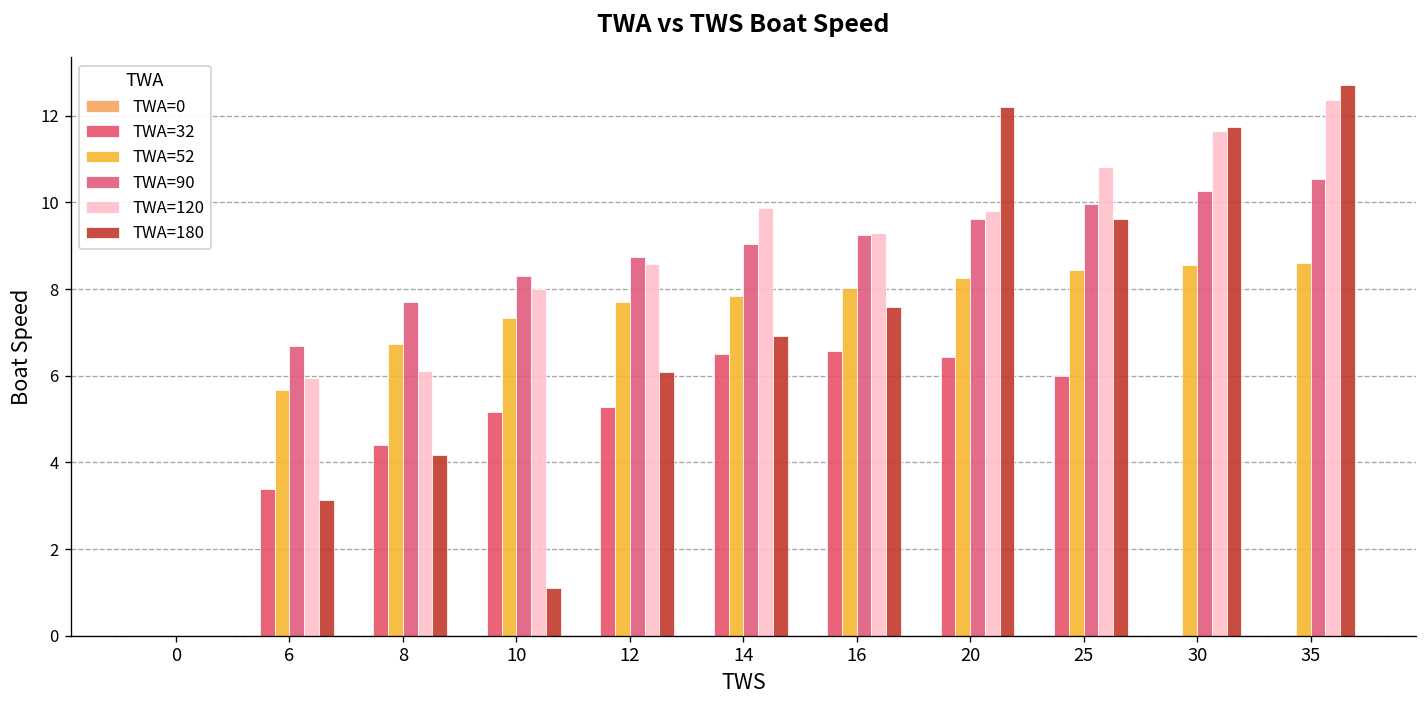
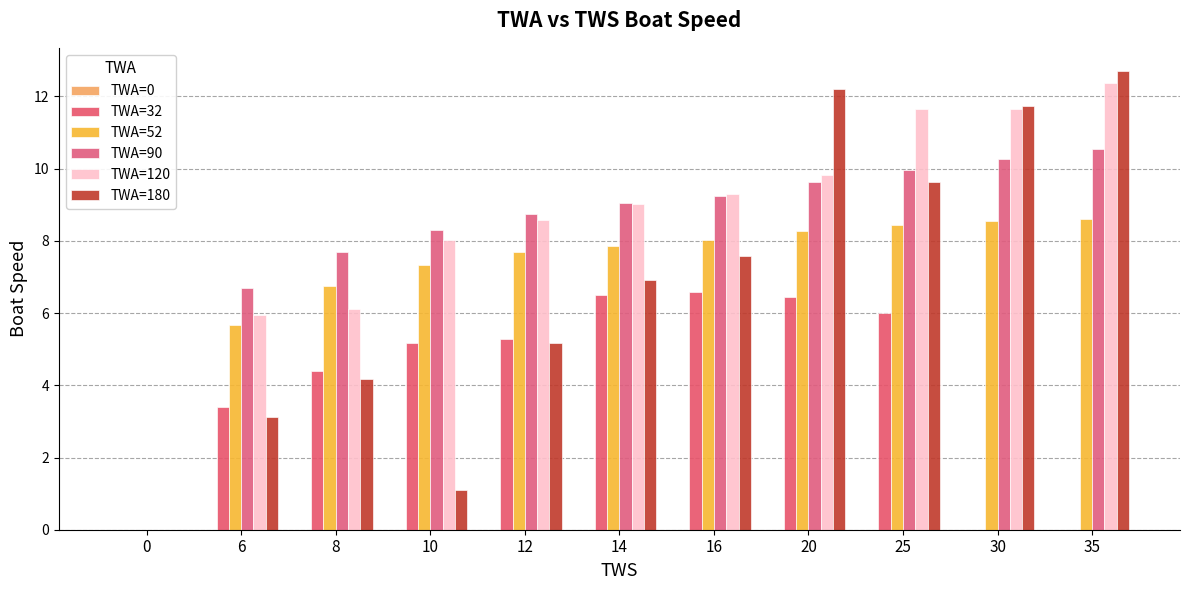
  {
    "TWA=120": {
      "0": 0.0,
      "6": 6.0,
      "8": 6.1,
      "10": 8.0,
      "12": 8.6,
-     "14": 9.9,
+     "14": 9.0,
      "16": 9.3,
      "20": 9.8,
-     "25": 10.8,
+     "25": 11.7,
      "30": 11.6,
      "35": 12.4
    },
    "TWA=180": {
      "0": 0.0,
      "6": 3.1,
      "8": 4.2,
      "10": 1.1,
-     "12": 6.1,
+     "12": 5.2,
      "14": 6.9,
      "16": 7.6,
      "20": 12.2,
      "25": 9.6,
      "30": 11.7,
      "35": 12.7
    }
  }
